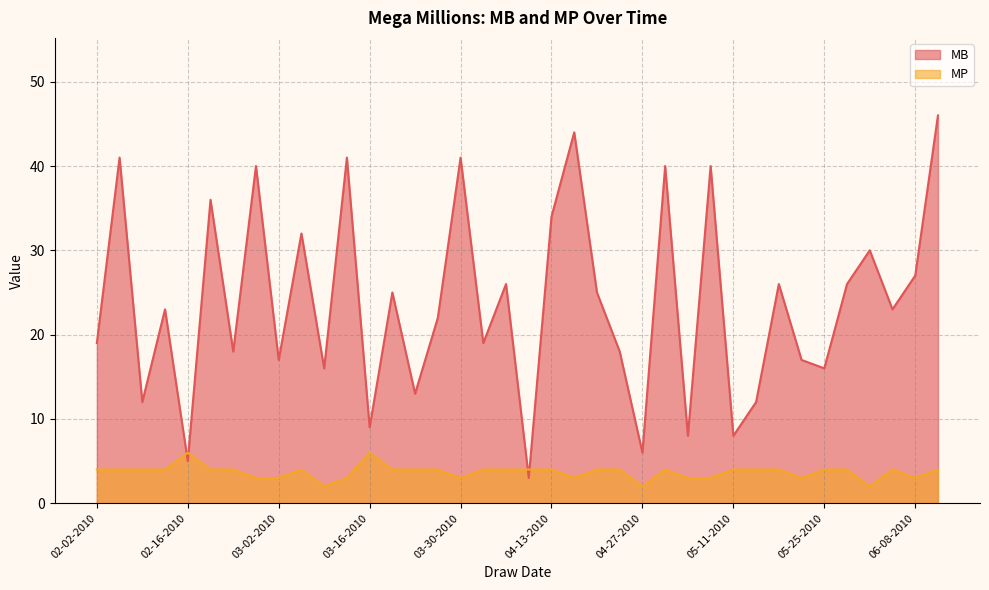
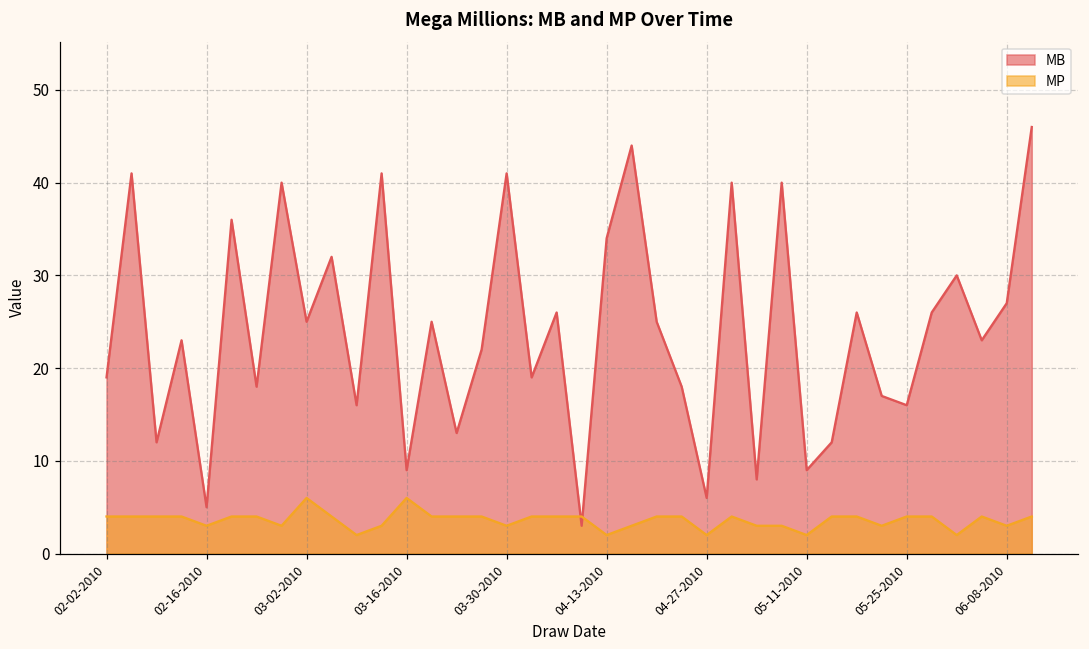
  {
    "MB": {
      "02-02-2010": 19,
      "02-16-2010": 5,
-     "03-02-2010": 17,
+     "03-02-2010": 25,
      "03-16-2010": 9,
      "03-30-2010": 41,
      "04-13-2010": 34,
      "04-27-2010": 6,
-     "05-11-2010": 8,
+     "05-11-2010": 9,
      "05-25-2010": 16,
      "06-08-2010": 27
    },
    "MP": {
      "02-02-2010": 4,
-     "02-16-2010": 6,
-     "03-02-2010": 3,
+     "02-16-2010": 3,
+     "03-02-2010": 6,
      "03-16-2010": 6,
      "03-30-2010": 3,
-     "04-13-2010": 4,
+     "04-13-2010": 2,
      "04-27-2010": 2,
-     "05-11-2010": 4,
+     "05-11-2010": 2,
      "05-25-2010": 4,
      "06-08-2010": 3
    }
  }
